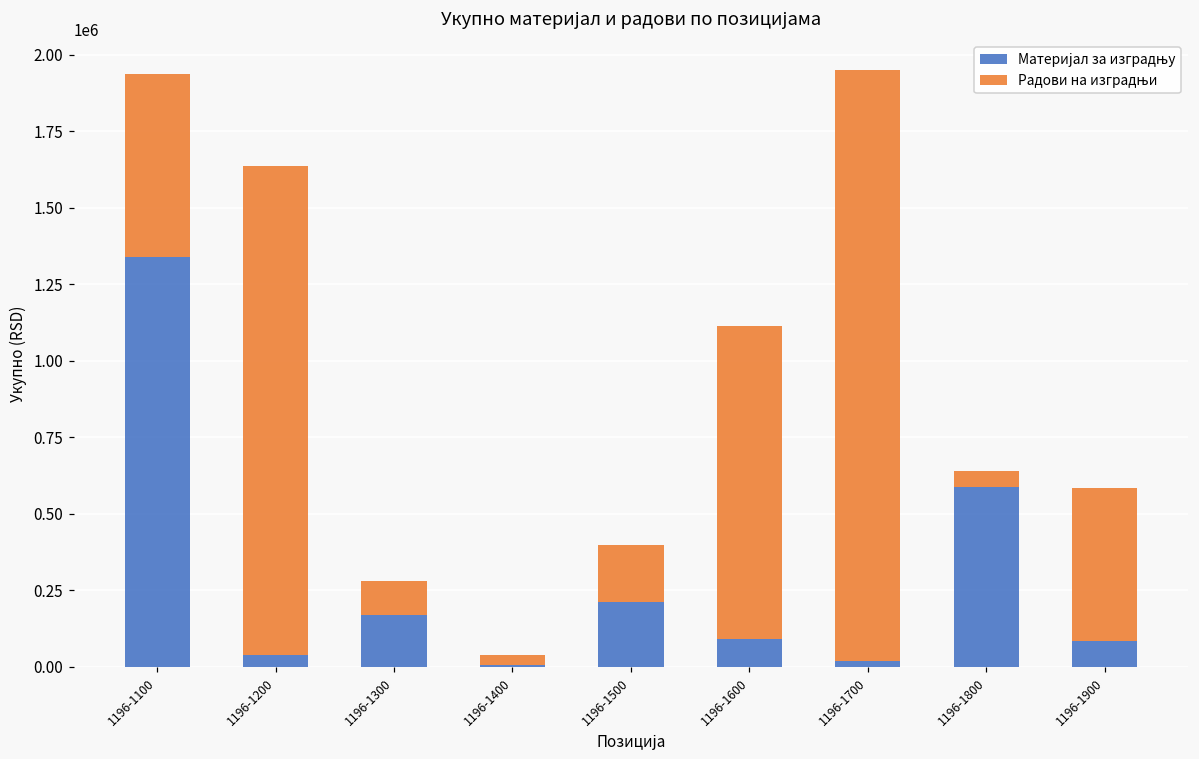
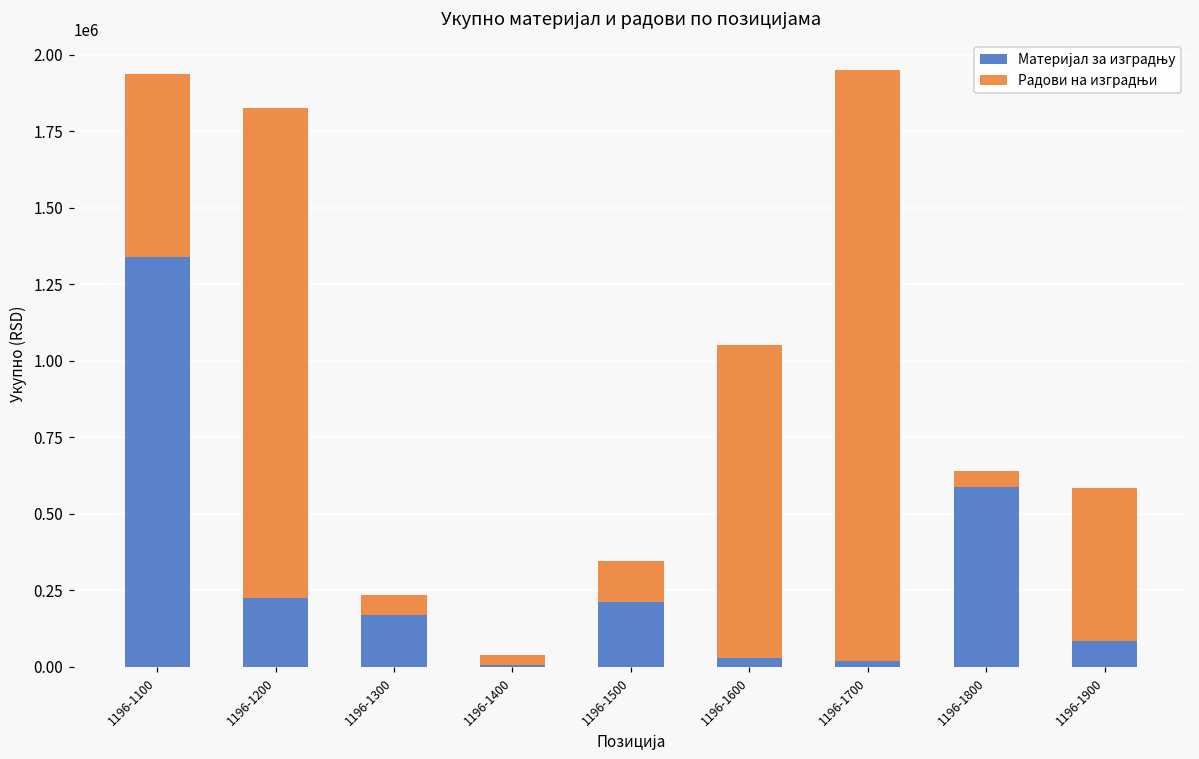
  {
    "Материјал за изградњу": {
      "1196-1100": 1340000,
-     "1196-1200": 40000,
+     "1196-1200": 230000,
      "1196-1300": 170000,
      "1196-1500": 210000,
-     "1196-1600": 90000,
+     "1196-1600": 30000,
      "1196-1700": 20000,
      "1196-1800": 590000,
      "1196-1900": 90000
    },
    "Радови на изградњи": {
      "1196-1100": 600000,
      "1196-1200": 1600000,
-     "1196-1300": 110000,
+     "1196-1300": 70000,
      "1196-1400": 30000,
-     "1196-1500": 190000,
+     "1196-1500": 140000,
      "1196-1600": 1020000,
      "1196-1700": 1930000,
      "1196-1800": 50000,
      "1196-1900": 500000
    }
  }
